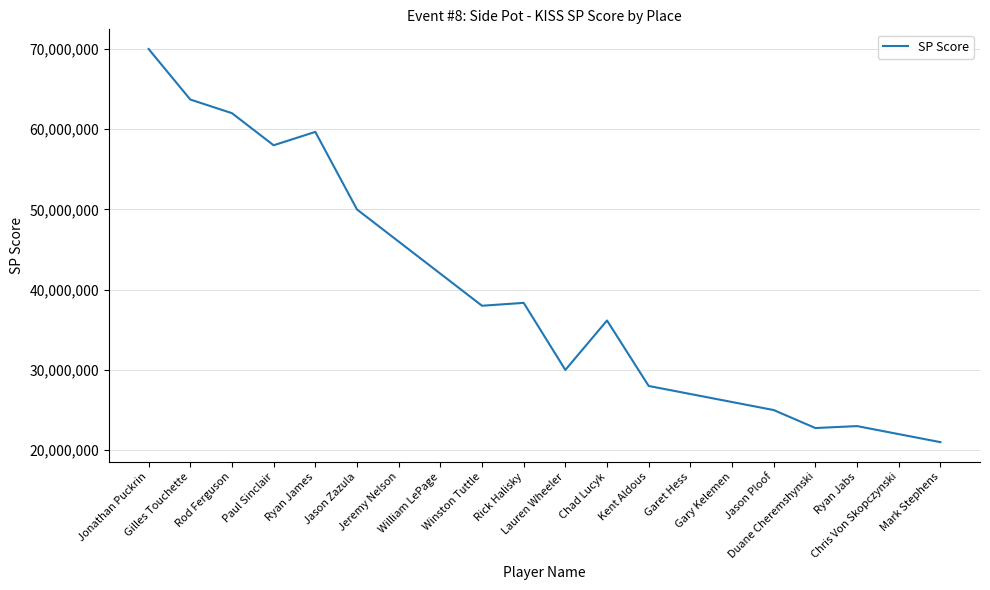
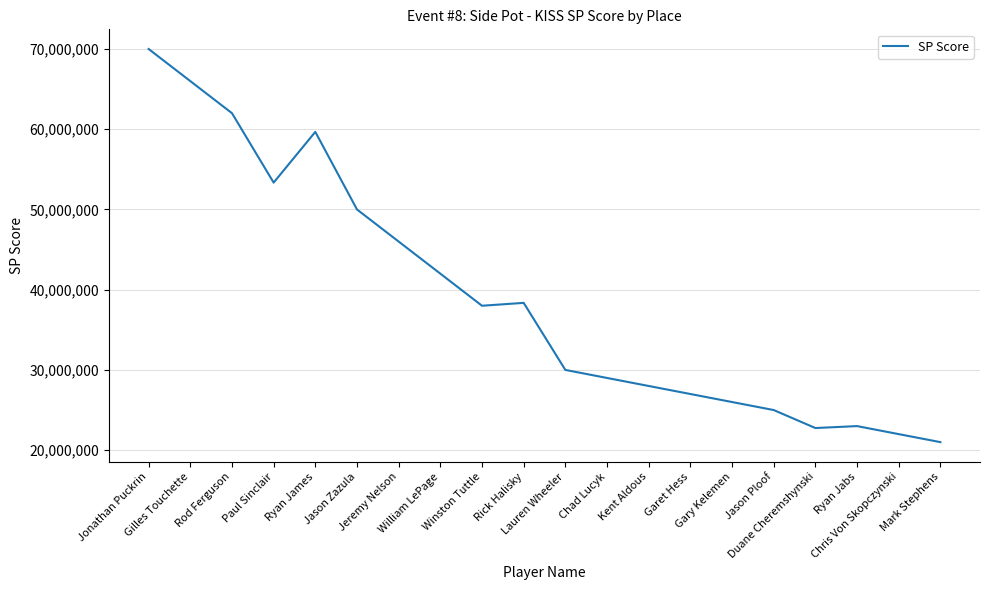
  {
    "Jonathan Puckrin": "70,000,000",
-   "Gilles Touchette": "64,000,000",
+   "Gilles Touchette": "66,000,000",
    "Rod Ferguson": "62,000,000",
-   "Paul Sinclair": "58,000,000",
+   "Paul Sinclair": "53,000,000",
    "Ryan James": "60,000,000",
    "Jason Zazula": "50,000,000",
    "Jeremy Nelson": "46,000,000",
    "William LePage": "42,000,000",
    "Winston Tuttle": "38,000,000",
    "Rick Halisky": "38,000,000",
    "Lauren Wheeler": "30,000,000",
-   "Chad Lucyk": "36,000,000",
+   "Chad Lucyk": "29,000,000",
    "Kent Aldous": "28,000,000",
    "Garet Hess": "27,000,000",
    "Gary Kelemen": "26,000,000",
    "Jason Ploof": "25,000,000",
    "Duane Cheremshynski": "23,000,000",
    "Ryan Jabs": "23,000,000",
    "Chris Von Skopczynski": "22,000,000",
    "Mark Stephens": "21,000,000"
  }
